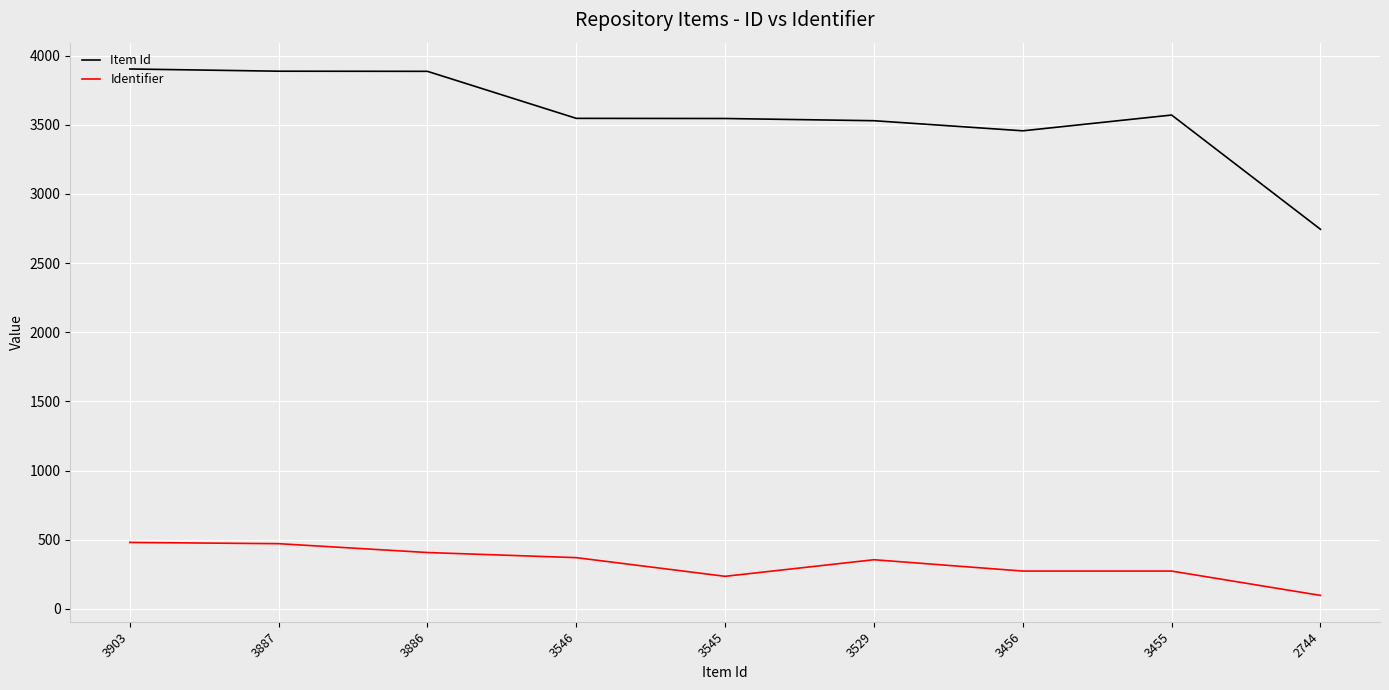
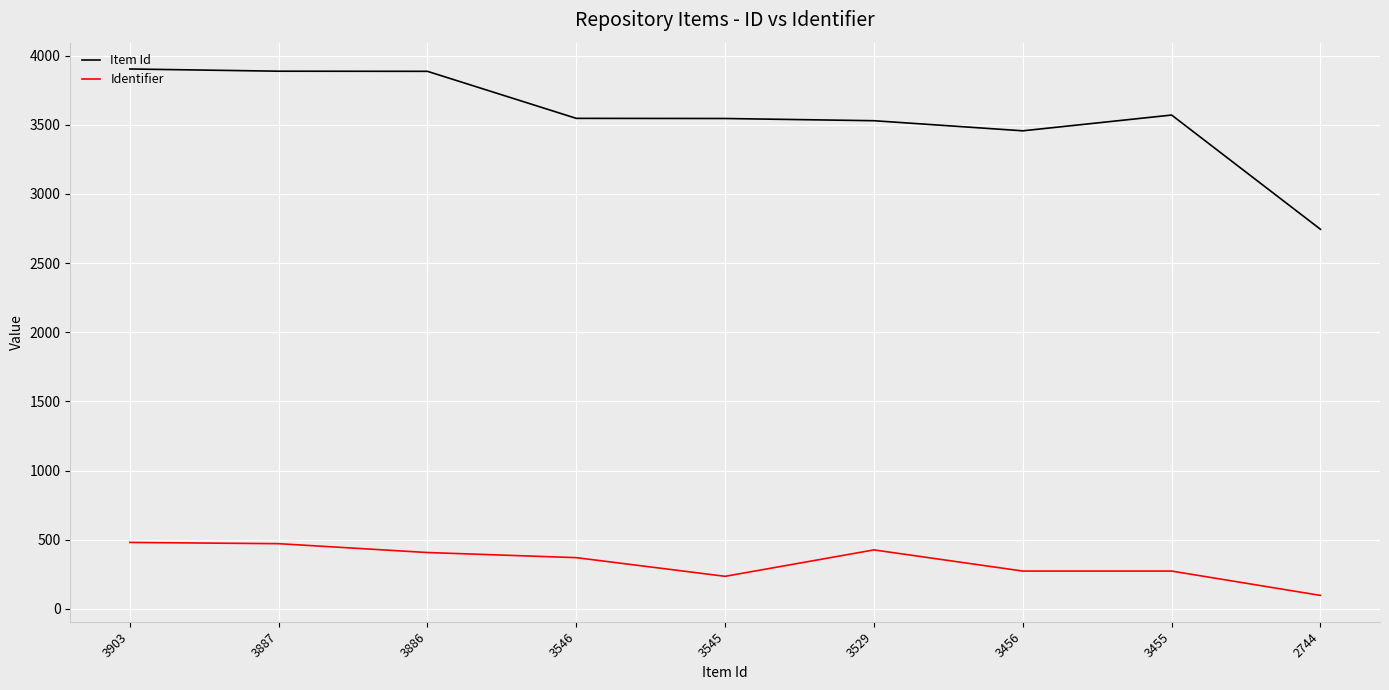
  {
    "Item Id": {
      "3903": 3900,
      "3887": 3890,
      "3886": 3890,
      "3546": 3550,
      "3545": 3550,
      "3529": 3530,
      "3456": 3460,
      "3455": 3570,
      "2744": 2740
    },
    "Identifier": {
      "3903": 480,
      "3887": 470,
      "3886": 410,
      "3546": 370,
      "3545": 240,
-     "3529": 360,
+     "3529": 430,
      "3456": 270,
      "3455": 270,
      "2744": 100
    }
  }
